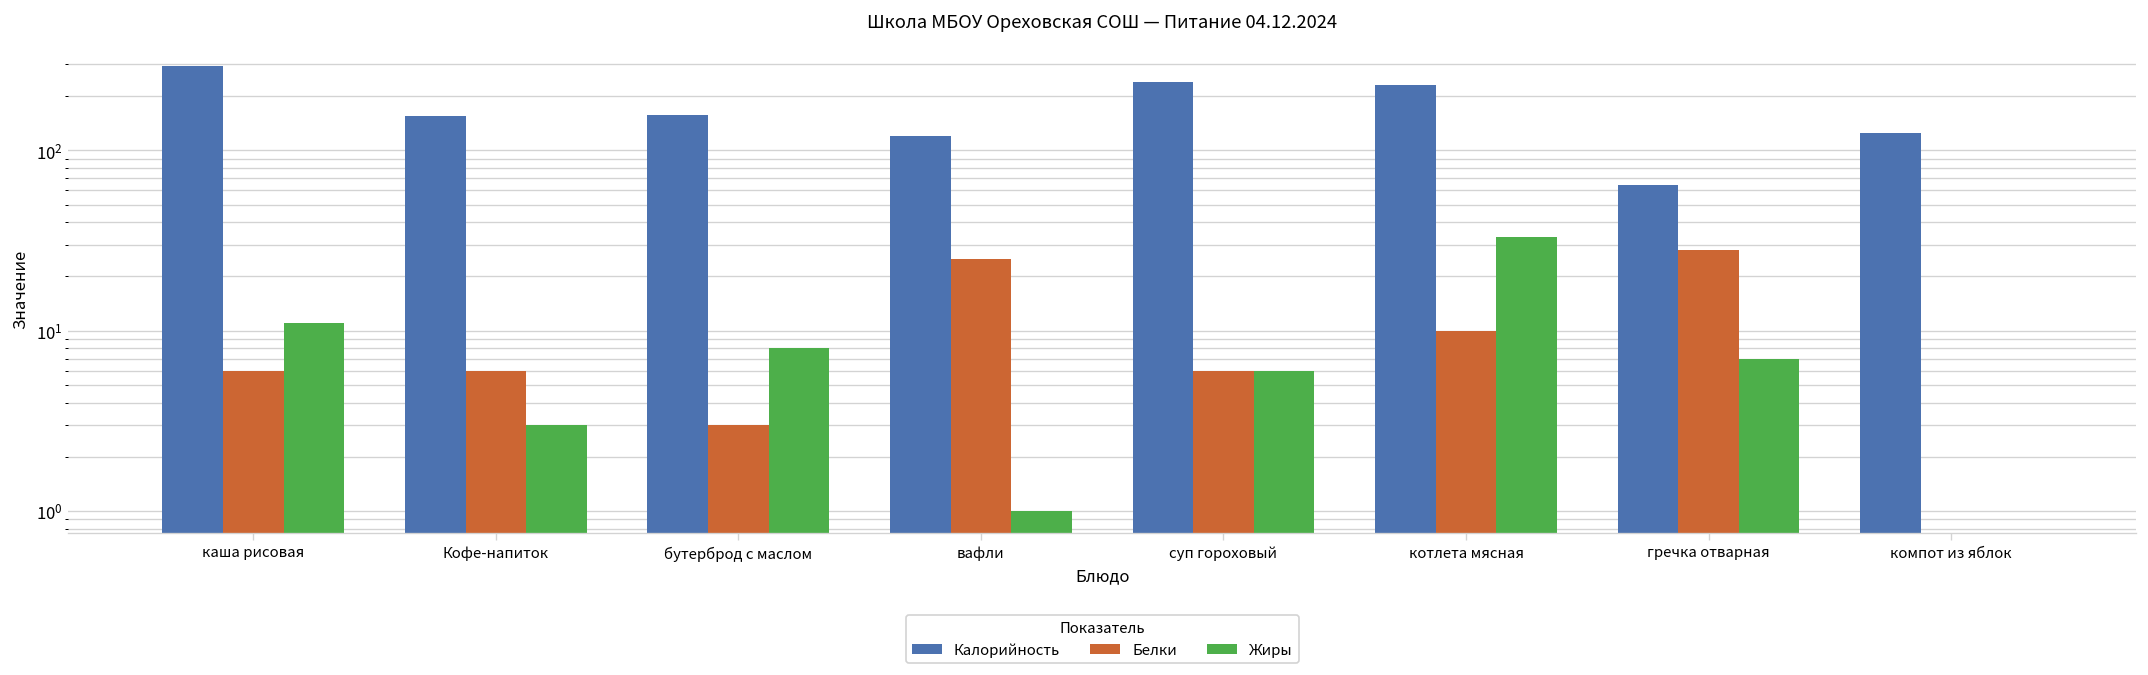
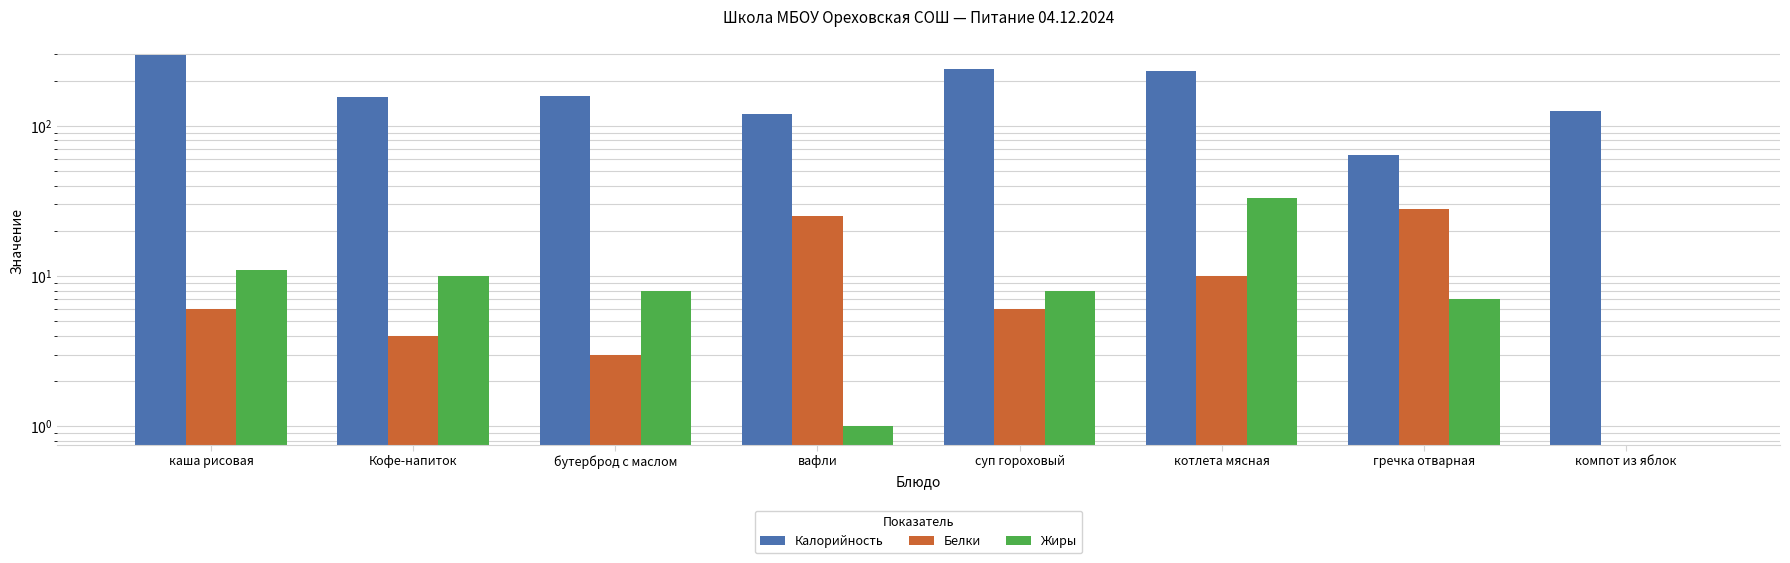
  {
    "Калорийность": {
      "каша рисовая": 290,
      "Кофе-напиток": 160,
      "бутерброд с маслом": 160,
      "вафли": 120,
      "суп гороховый": 240,
      "котлета мясная": 230,
      "гречка отварная": 64,
      "компот из яблок": 130
    },
    "Белки": {
      "каша рисовая": 6,
-     "Кофе-напиток": 6,
+     "Кофе-напиток": 4,
      "бутерброд с маслом": 3,
      "вафли": 25,
      "суп гороховый": 6,
      "котлета мясная": 10,
      "гречка отварная": 28
    },
    "Жиры": {
      "каша рисовая": 11,
-     "Кофе-напиток": 3,
+     "Кофе-напиток": 10,
      "бутерброд с маслом": 8,
      "вафли": 1,
-     "суп гороховый": 6,
+     "суп гороховый": 8,
      "котлета мясная": 33,
      "гречка отварная": 7
    }
  }
